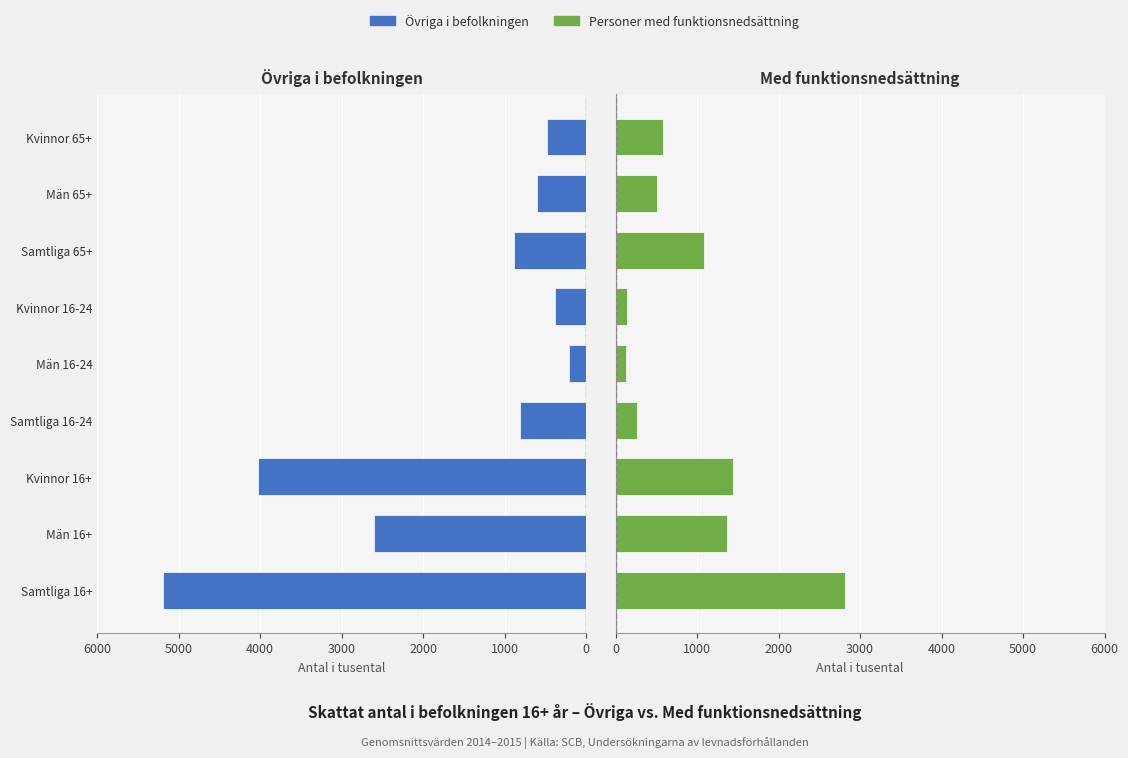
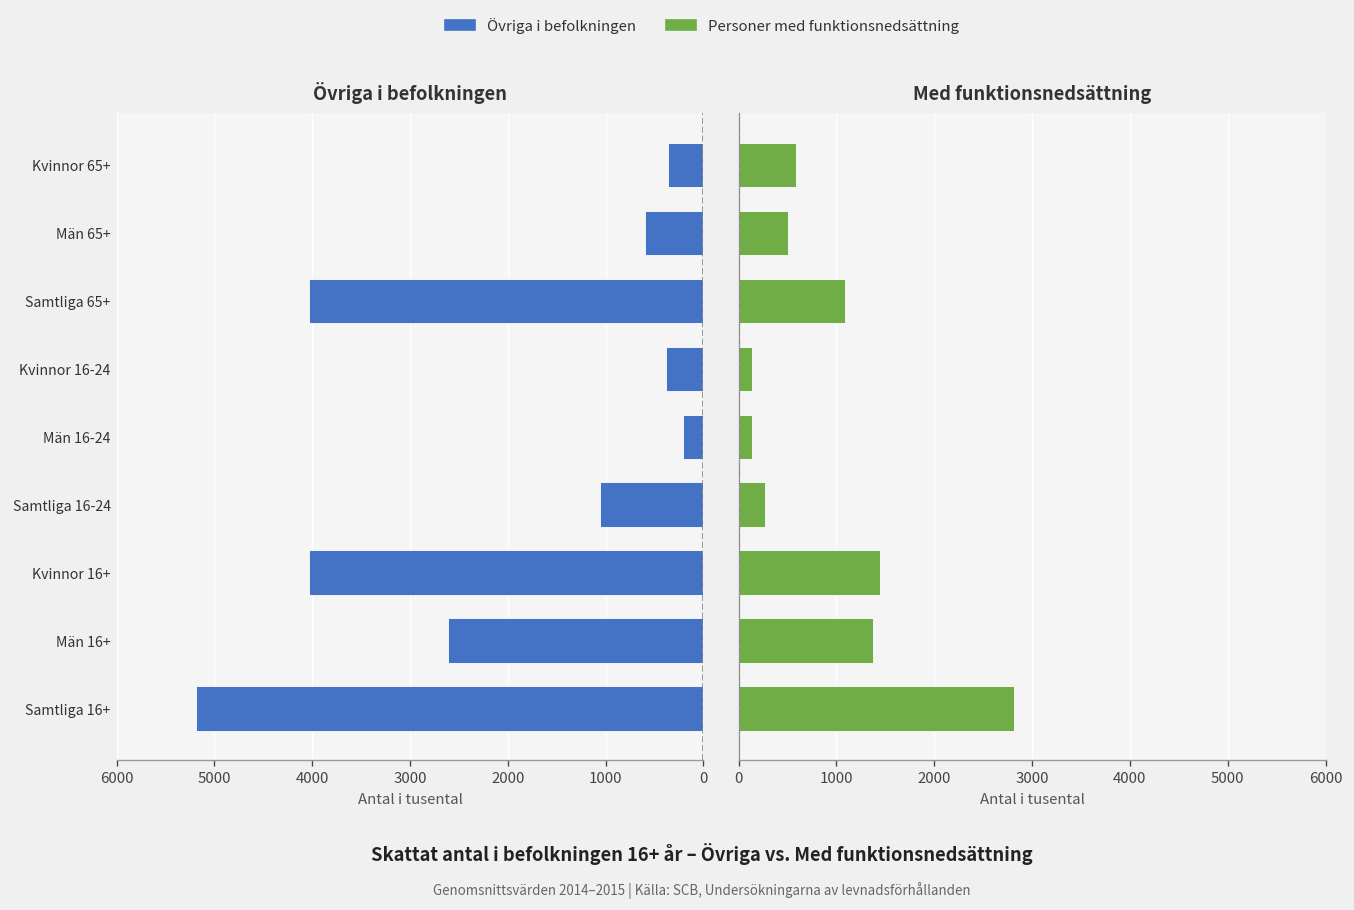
  {
    "Övriga i befolkningen": {
-     "Kvinnor 65+": 500,
+     "Kvinnor 65+": 400,
      "Män 65+": 600,
-     "Samtliga 65+": 900,
+     "Samtliga 65+": 4000,
      "Kvinnor 16-24": 400,
      "Män 16-24": 200,
-     "Samtliga 16-24": 800,
+     "Samtliga 16-24": 1100,
      "Kvinnor 16+": 4000,
      "Män 16+": 2600,
      "Samtliga 16+": 5200
    }
  }
